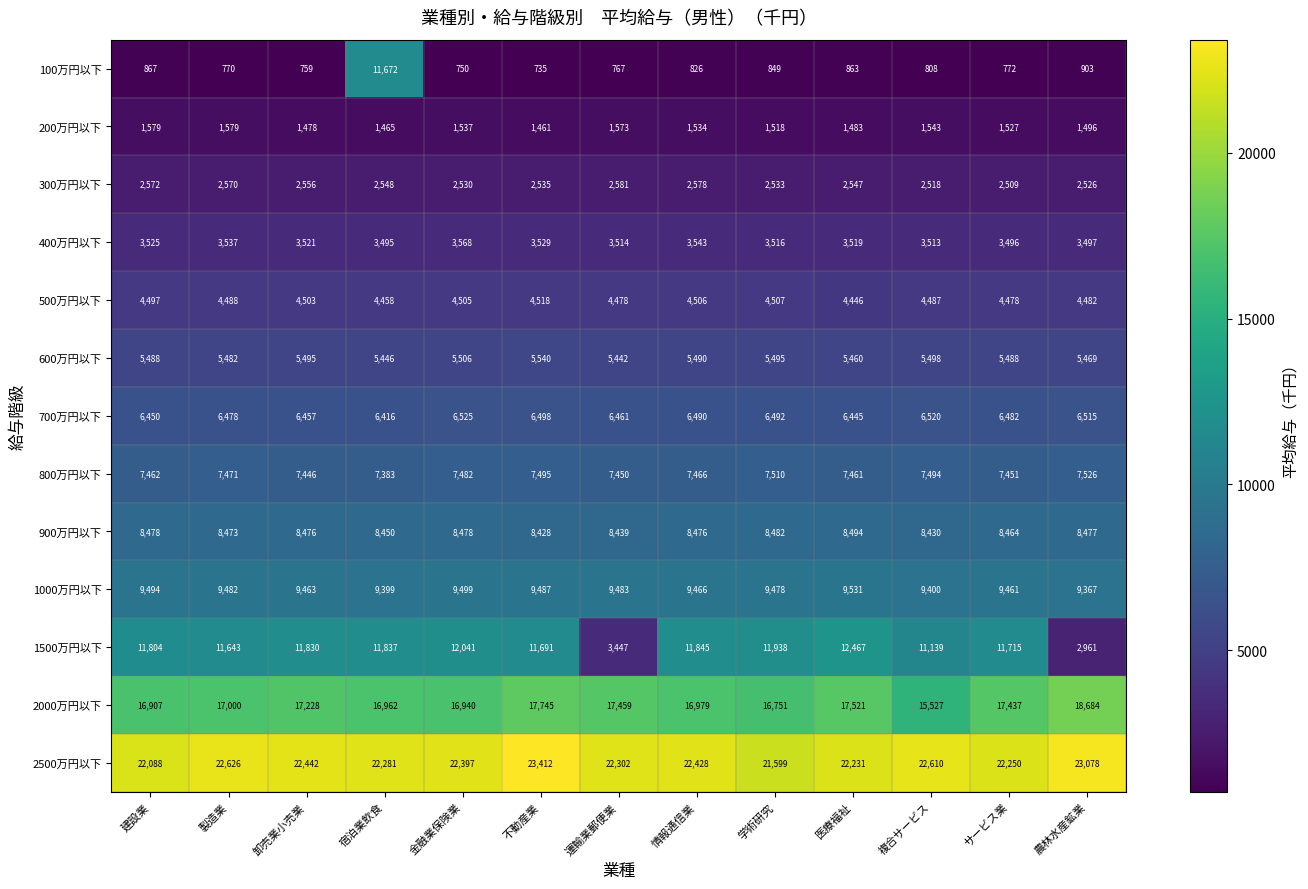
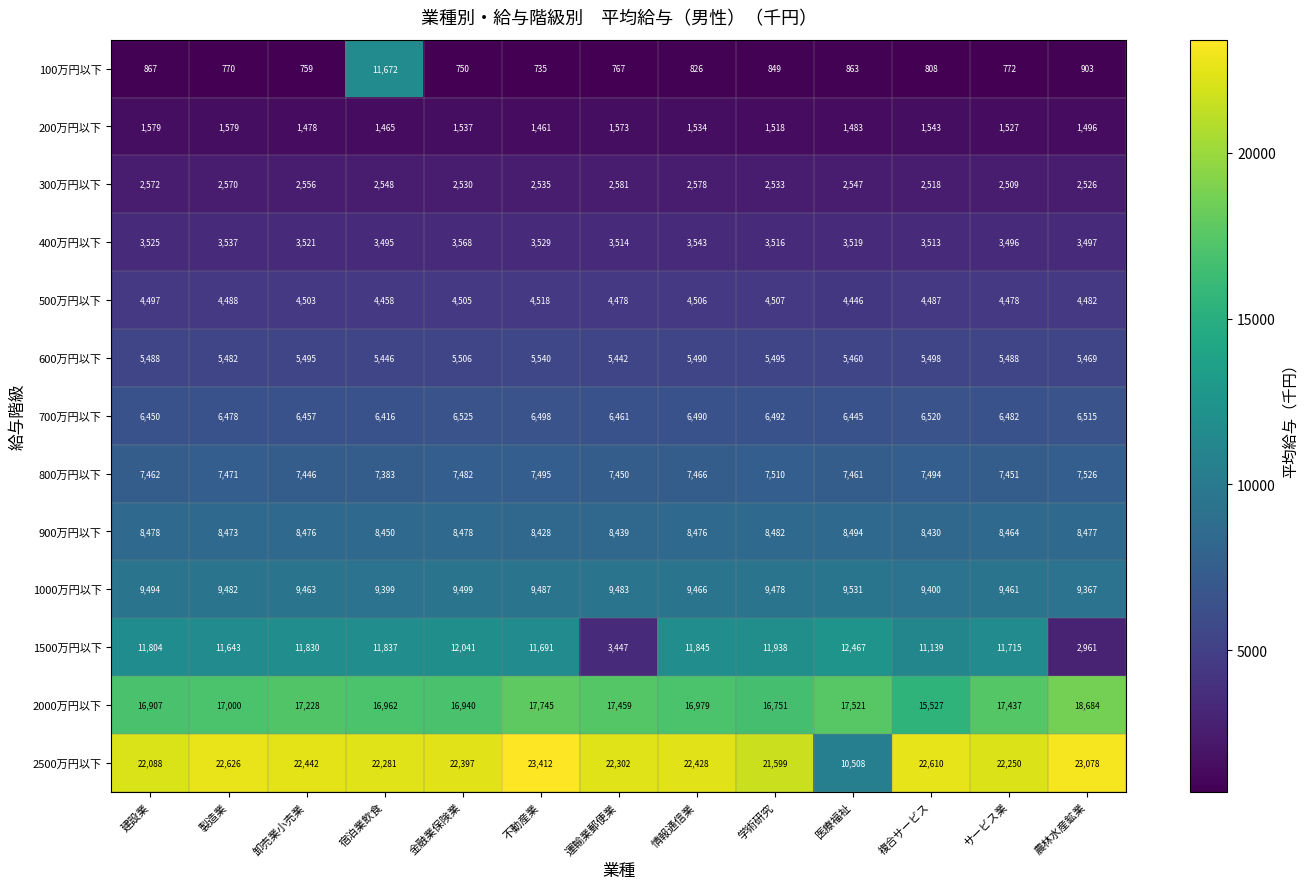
  {
    "100万円以下": {
      "建設業": "867",
      "製造業": "770",
      "卸売業小売業": "759",
      "宿泊業飲食": "11,672",
      "金融業保険業": "750",
      "不動産業": "735",
      "運輸業郵便業": "767",
      "情報通信業": "826",
      "学術研究": "849",
      "医療福祉": "863",
      "複合サービス": "808",
      "サービス業": "772",
      "農林水産鉱業": "903"
    },
    "200万円以下": {
      "建設業": "1,579",
      "製造業": "1,579",
      "卸売業小売業": "1,478",
      "宿泊業飲食": "1,465",
      "金融業保険業": "1,537",
      "不動産業": "1,461",
      "運輸業郵便業": "1,573",
      "情報通信業": "1,534",
      "学術研究": "1,518",
      "医療福祉": "1,483",
      "複合サービス": "1,543",
      "サービス業": "1,527",
      "農林水産鉱業": "1,496"
    },
    "300万円以下": {
      "建設業": "2,572",
      "製造業": "2,570",
      "卸売業小売業": "2,556",
      "宿泊業飲食": "2,548",
      "金融業保険業": "2,530",
      "不動産業": "2,535",
      "運輸業郵便業": "2,581",
      "情報通信業": "2,578",
      "学術研究": "2,533",
      "医療福祉": "2,547",
      "複合サービス": "2,518",
      "サービス業": "2,509",
      "農林水産鉱業": "2,526"
    },
    "400万円以下": {
      "建設業": "3,525",
      "製造業": "3,537",
      "卸売業小売業": "3,521",
      "宿泊業飲食": "3,495",
      "金融業保険業": "3,568",
      "不動産業": "3,529",
      "運輸業郵便業": "3,514",
      "情報通信業": "3,543",
      "学術研究": "3,516",
      "医療福祉": "3,519",
      "複合サービス": "3,513",
      "サービス業": "3,496",
      "農林水産鉱業": "3,497"
    },
    "500万円以下": {
      "建設業": "4,497",
      "製造業": "4,488",
      "卸売業小売業": "4,503",
      "宿泊業飲食": "4,458",
      "金融業保険業": "4,505",
      "不動産業": "4,518",
      "運輸業郵便業": "4,478",
      "情報通信業": "4,506",
      "学術研究": "4,507",
      "医療福祉": "4,446",
      "複合サービス": "4,487",
      "サービス業": "4,478",
      "農林水産鉱業": "4,482"
    },
    "600万円以下": {
      "建設業": "5,488",
      "製造業": "5,482",
      "卸売業小売業": "5,495",
      "宿泊業飲食": "5,446",
      "金融業保険業": "5,506",
      "不動産業": "5,540",
      "運輸業郵便業": "5,442",
      "情報通信業": "5,490",
      "学術研究": "5,495",
      "医療福祉": "5,460",
      "複合サービス": "5,498",
      "サービス業": "5,488",
      "農林水産鉱業": "5,469"
    },
    "700万円以下": {
      "建設業": "6,450",
      "製造業": "6,478",
      "卸売業小売業": "6,457",
      "宿泊業飲食": "6,416",
      "金融業保険業": "6,525",
      "不動産業": "6,498",
      "運輸業郵便業": "6,461",
      "情報通信業": "6,490",
      "学術研究": "6,492",
      "医療福祉": "6,445",
      "複合サービス": "6,520",
      "サービス業": "6,482",
      "農林水産鉱業": "6,515"
    },
    "800万円以下": {
      "建設業": "7,462",
      "製造業": "7,471",
      "卸売業小売業": "7,446",
      "宿泊業飲食": "7,383",
      "金融業保険業": "7,482",
      "不動産業": "7,495",
      "運輸業郵便業": "7,450",
      "情報通信業": "7,466",
      "学術研究": "7,510",
      "医療福祉": "7,461",
      "複合サービス": "7,494",
      "サービス業": "7,451",
      "農林水産鉱業": "7,526"
    },
    "900万円以下": {
      "建設業": "8,478",
      "製造業": "8,473",
      "卸売業小売業": "8,476",
      "宿泊業飲食": "8,450",
      "金融業保険業": "8,478",
      "不動産業": "8,428",
      "運輸業郵便業": "8,439",
      "情報通信業": "8,476",
      "学術研究": "8,482",
      "医療福祉": "8,494",
      "複合サービス": "8,430",
      "サービス業": "8,464",
      "農林水産鉱業": "8,477"
    },
    "1000万円以下": {
      "建設業": "9,494",
      "製造業": "9,482",
      "卸売業小売業": "9,463",
      "宿泊業飲食": "9,399",
      "金融業保険業": "9,499",
      "不動産業": "9,487",
      "運輸業郵便業": "9,483",
      "情報通信業": "9,466",
      "学術研究": "9,478",
      "医療福祉": "9,531",
      "複合サービス": "9,400",
      "サービス業": "9,461",
      "農林水産鉱業": "9,367"
    },
    "1500万円以下": {
      "建設業": "11,804",
      "製造業": "11,643",
      "卸売業小売業": "11,830",
      "宿泊業飲食": "11,837",
      "金融業保険業": "12,041",
      "不動産業": "11,691",
      "運輸業郵便業": "3,447",
      "情報通信業": "11,845",
      "学術研究": "11,938",
      "医療福祉": "12,467",
      "複合サービス": "11,139",
      "サービス業": "11,715",
      "農林水産鉱業": "2,961"
    },
    "2000万円以下": {
      "建設業": "16,907",
      "製造業": "17,000",
      "卸売業小売業": "17,228",
      "宿泊業飲食": "16,962",
      "金融業保険業": "16,940",
      "不動産業": "17,745",
      "運輸業郵便業": "17,459",
      "情報通信業": "16,979",
      "学術研究": "16,751",
      "医療福祉": "17,521",
      "複合サービス": "15,527",
      "サービス業": "17,437",
      "農林水産鉱業": "18,684"
    },
    "2500万円以下": {
      "建設業": "22,088",
      "製造業": "22,626",
      "卸売業小売業": "22,442",
      "宿泊業飲食": "22,281",
      "金融業保険業": "22,397",
      "不動産業": "23,412",
      "運輸業郵便業": "22,302",
      "情報通信業": "22,428",
      "学術研究": "21,599",
-     "医療福祉": "22,231",
+     "医療福祉": "10,508",
      "複合サービス": "22,610",
      "サービス業": "22,250",
      "農林水産鉱業": "23,078"
    }
  }
